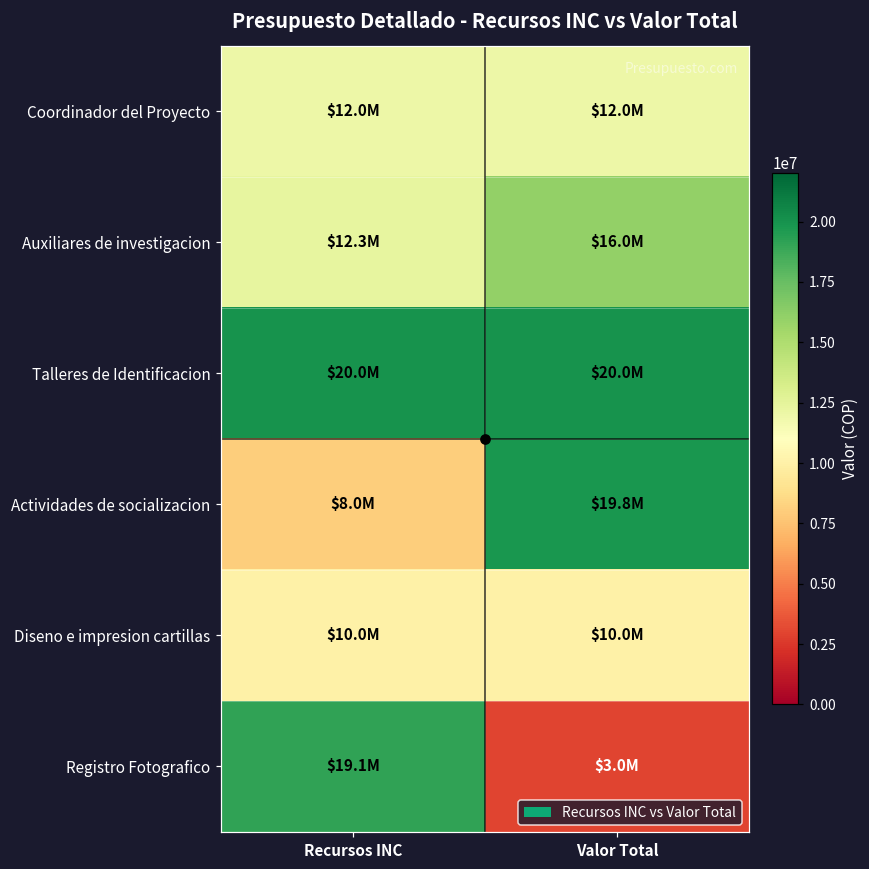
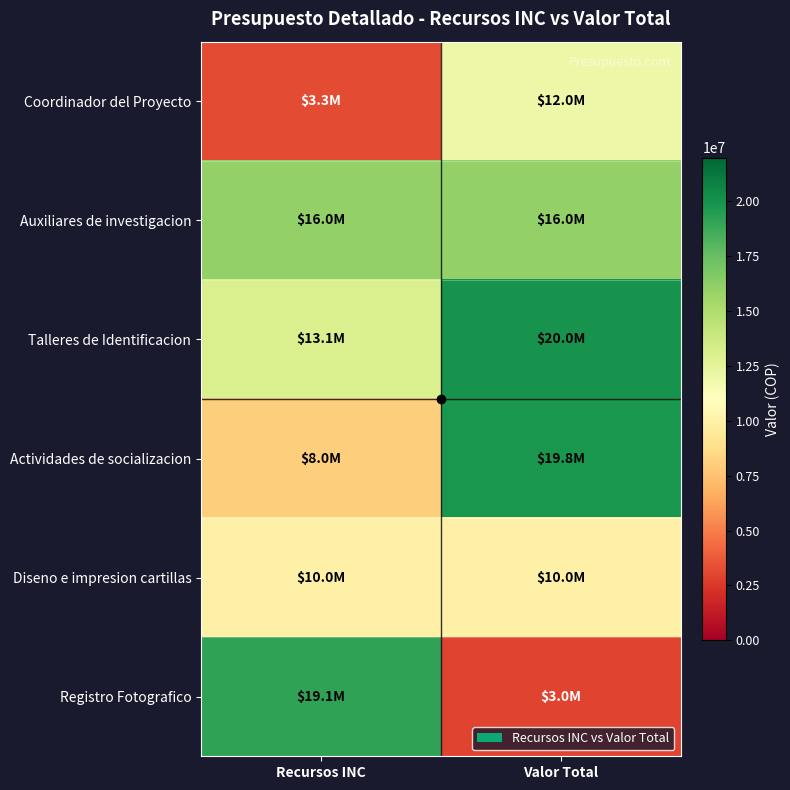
  {
    "Coordinador del Proyecto": {
-     "Recursos INC": "$12.0M"
+     "Recursos INC": "$3.3M"
    },
    "Auxiliares de investigacion": {
-     "Recursos INC": "$12.3M",
+     "Recursos INC": "$16.0M",
      "Valor Total": "$16.0M"
    },
    "Talleres de Identificacion": {
-     "Recursos INC": "$20.0M",
+     "Recursos INC": "$13.1M",
      "Valor Total": "$20.0M"
    },
    "Actividades de socializacion": {
      "Recursos INC": "$8.0M",
      "Valor Total": "$19.8M"
    },
    "Diseno e impresion cartillas": {
      "Recursos INC": "$10.0M",
      "Valor Total": "$10.0M"
    },
    "Registro Fotografico": {
      "Recursos INC": "$19.1M",
      "Valor Total": "$3.0M"
    }
  }
